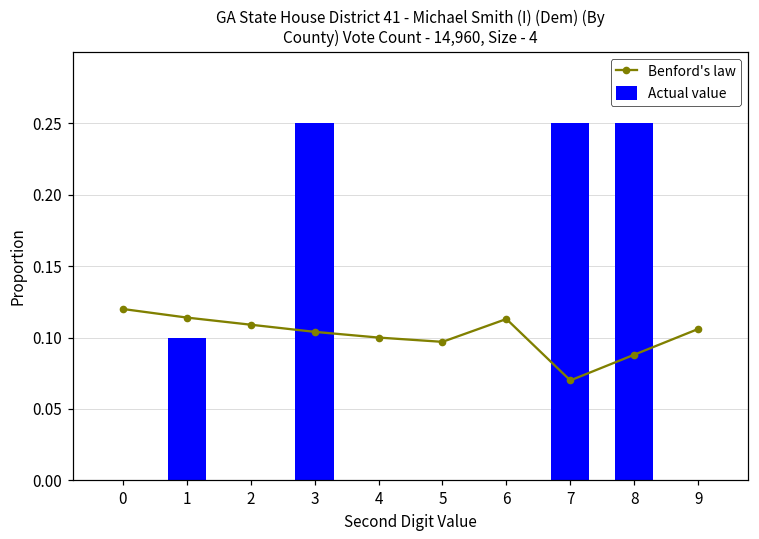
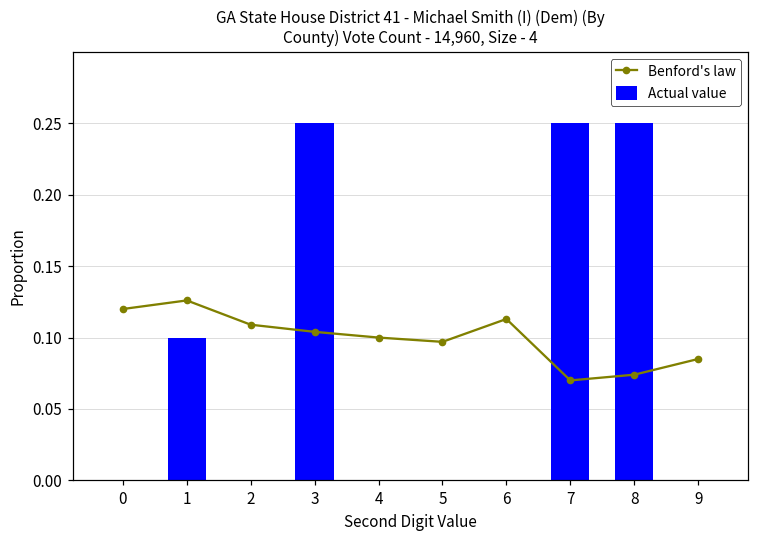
  {
    "Benford's law": {
      "0": 0.120,
-     "1": 0.114,
+     "1": 0.126,
      "2": 0.109,
      "3": 0.104,
      "4": 0.100,
      "5": 0.097,
      "6": 0.113,
      "7": 0.070,
-     "8": 0.088,
-     "9": 0.106
+     "8": 0.074,
+     "9": 0.085
    },
    "Actual value": {
      "0": 0.000,
      "1": 0.100,
      "2": 0.000,
      "3": 0.250,
      "4": 0.000,
      "5": 0.000,
      "6": 0.000,
      "7": 0.250,
      "8": 0.250,
      "9": 0.000
    }
  }
